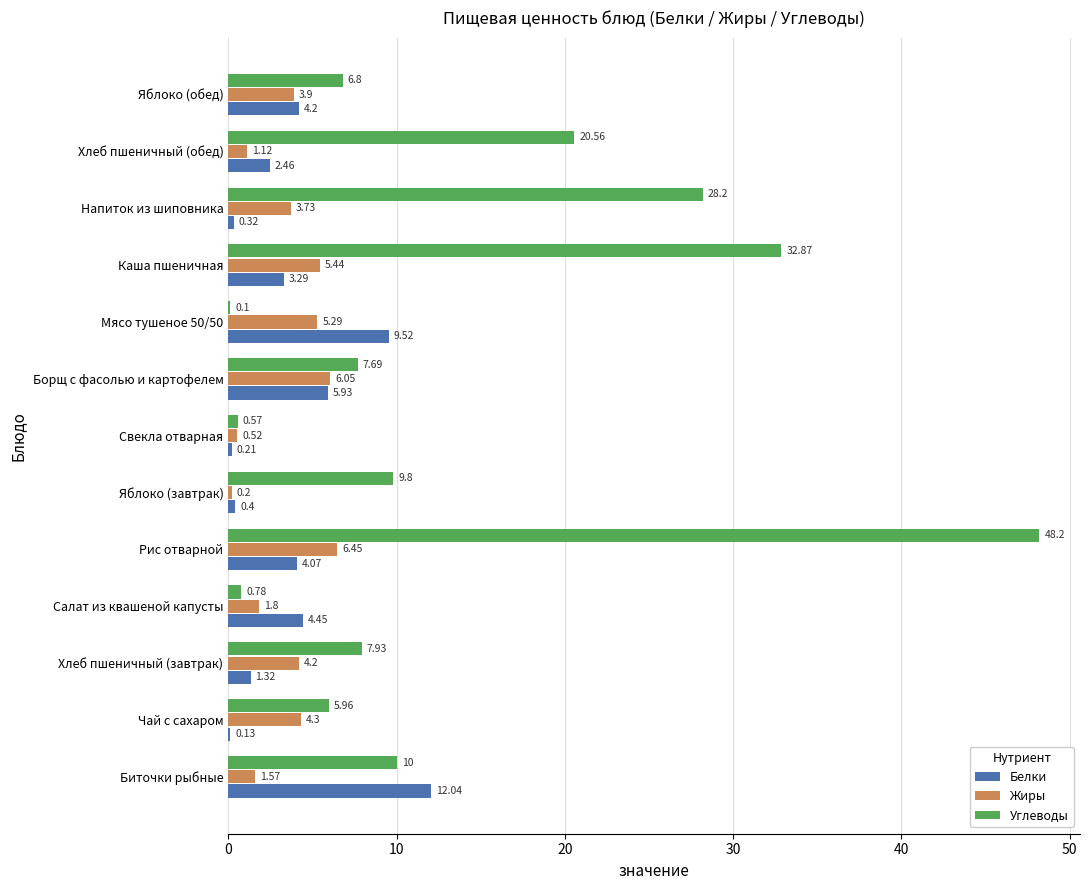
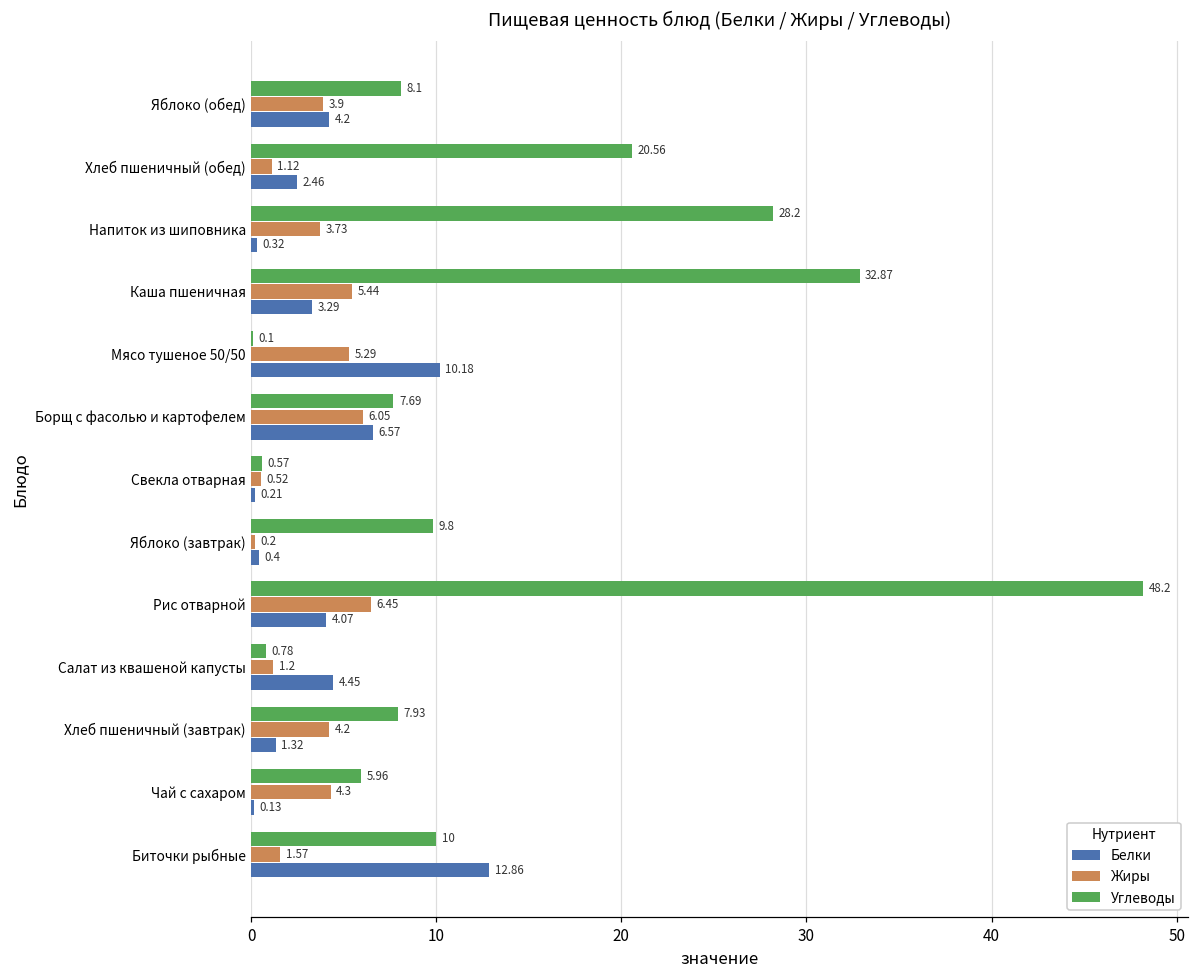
  {
    "Белки": {
      "Яблоко (обед)": 4.2,
      "Хлеб пшеничный (обед)": 2.46,
      "Напиток из шиповника": 0.32,
      "Каша пшеничная": 3.29,
-     "Мясо тушеное 50/50": 9.52,
-     "Борщ с фасолью и картофелем": 5.93,
+     "Мясо тушеное 50/50": 10.18,
+     "Борщ с фасолью и картофелем": 6.57,
      "Свекла отварная": 0.21,
      "Яблоко (завтрак)": 0.4,
      "Рис отварной": 4.07,
      "Салат из квашеной капусты": 4.45,
      "Хлеб пшеничный (завтрак)": 1.32,
      "Чай с сахаром": 0.13,
-     "Биточки рыбные": 12.04
+     "Биточки рыбные": 12.86
    },
    "Жиры": {
      "Яблоко (обед)": 3.9,
      "Хлеб пшеничный (обед)": 1.12,
      "Напиток из шиповника": 3.73,
      "Каша пшеничная": 5.44,
      "Мясо тушеное 50/50": 5.29,
      "Борщ с фасолью и картофелем": 6.05,
      "Свекла отварная": 0.52,
      "Яблоко (завтрак)": 0.2,
      "Рис отварной": 6.45,
-     "Салат из квашеной капусты": 1.8,
+     "Салат из квашеной капусты": 1.2,
      "Хлеб пшеничный (завтрак)": 4.2,
      "Чай с сахаром": 4.3,
      "Биточки рыбные": 1.57
    },
    "Углеводы": {
-     "Яблоко (обед)": 6.8,
+     "Яблоко (обед)": 8.1,
      "Хлеб пшеничный (обед)": 20.56,
      "Напиток из шиповника": 28.2,
      "Каша пшеничная": 32.87,
      "Мясо тушеное 50/50": 0.1,
      "Борщ с фасолью и картофелем": 7.69,
      "Свекла отварная": 0.57,
      "Яблоко (завтрак)": 9.8,
      "Рис отварной": 48.2,
      "Салат из квашеной капусты": 0.78,
      "Хлеб пшеничный (завтрак)": 7.93,
      "Чай с сахаром": 5.96,
      "Биточки рыбные": 10
    }
  }
